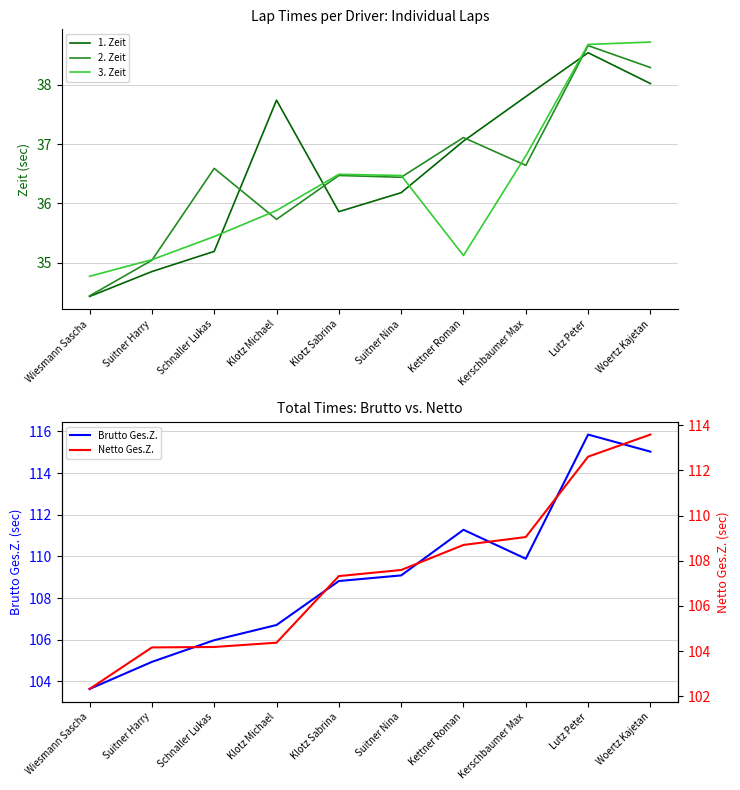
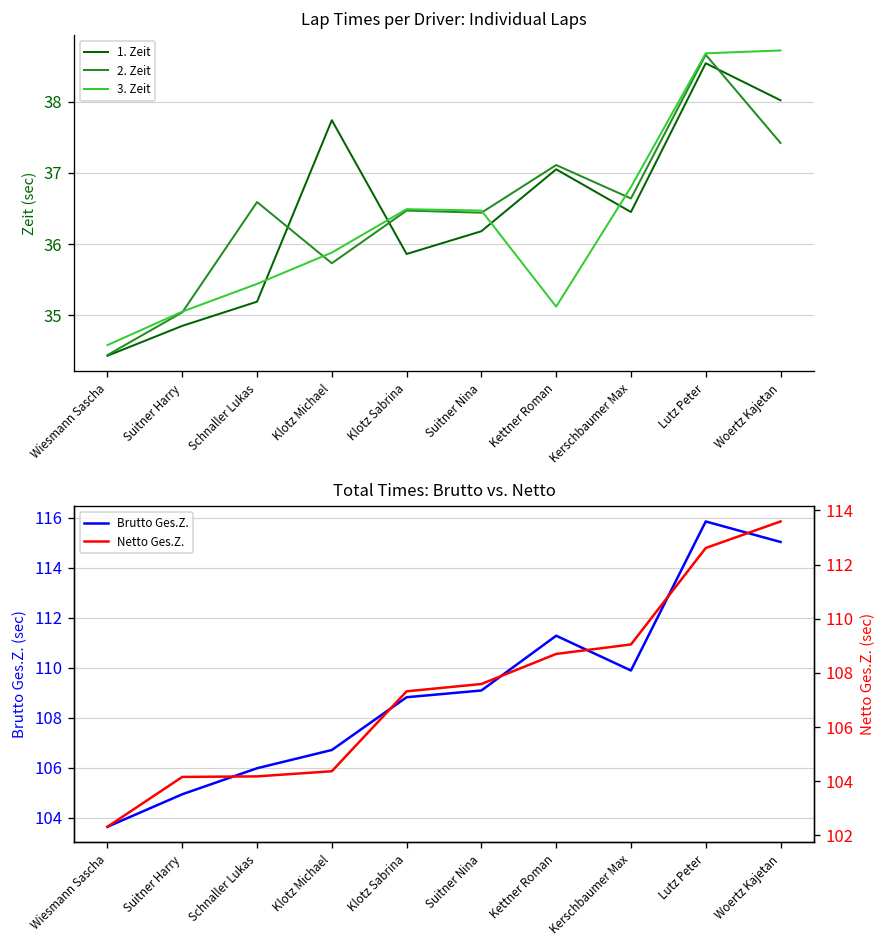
  {
    "Lap Times per Driver: Individual Laps": {
      "1. Zeit": {
        "Suitner Harry": 34.9,
        "Schnaller Lukas": 35.2,
        "Klotz Michael": 37.7,
        "Klotz Sabrina": 35.9,
        "Suitner Nina": 36.2,
        "Kettner Roman": 37.1,
-       "Kerschbaumer Max": 37.8,
+       "Kerschbaumer Max": 36.5,
        "Lutz Peter": 38.5,
        "Woertz Kajetan": 38.0
      },
      "2. Zeit": {
        "Schnaller Lukas": 36.6,
        "Klotz Michael": 35.7,
        "Kettner Roman": 37.1,
        "Kerschbaumer Max": 36.6,
-       "Woertz Kajetan": 38.3
+       "Woertz Kajetan": 37.4
      },
      "3. Zeit": {
-       "Wiesmann Sascha": 34.8,
+       "Wiesmann Sascha": 34.6,
        "Schnaller Lukas": 35.4,
        "Klotz Michael": 35.9,
        "Kettner Roman": 35.1,
        "Kerschbaumer Max": 36.8,
        "Woertz Kajetan": 38.7
      }
    }
  }
